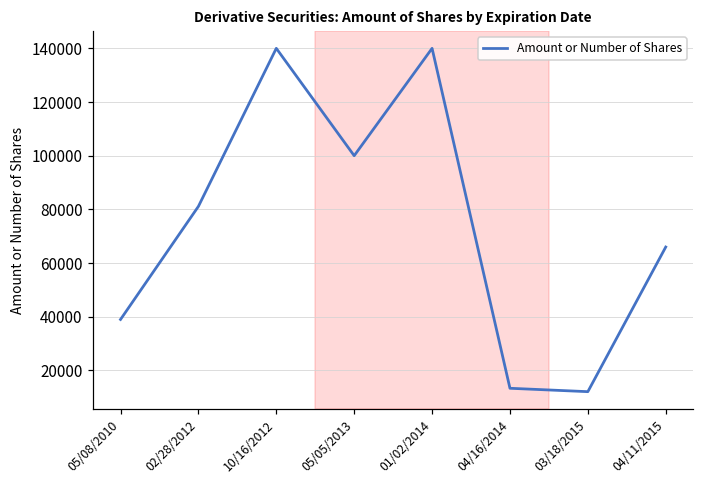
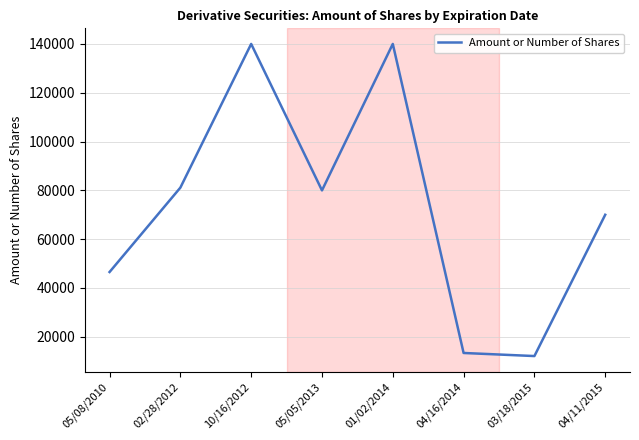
  {
-   "05/08/2010": 39000,
+   "05/08/2010": 47000,
    "02/28/2012": 81000,
    "10/16/2012": 140000,
-   "05/05/2013": 100000,
+   "05/05/2013": 80000,
    "01/02/2014": 140000,
    "04/16/2014": 13000,
    "03/18/2015": 12000,
-   "04/11/2015": 66000
+   "04/11/2015": 70000
  }
